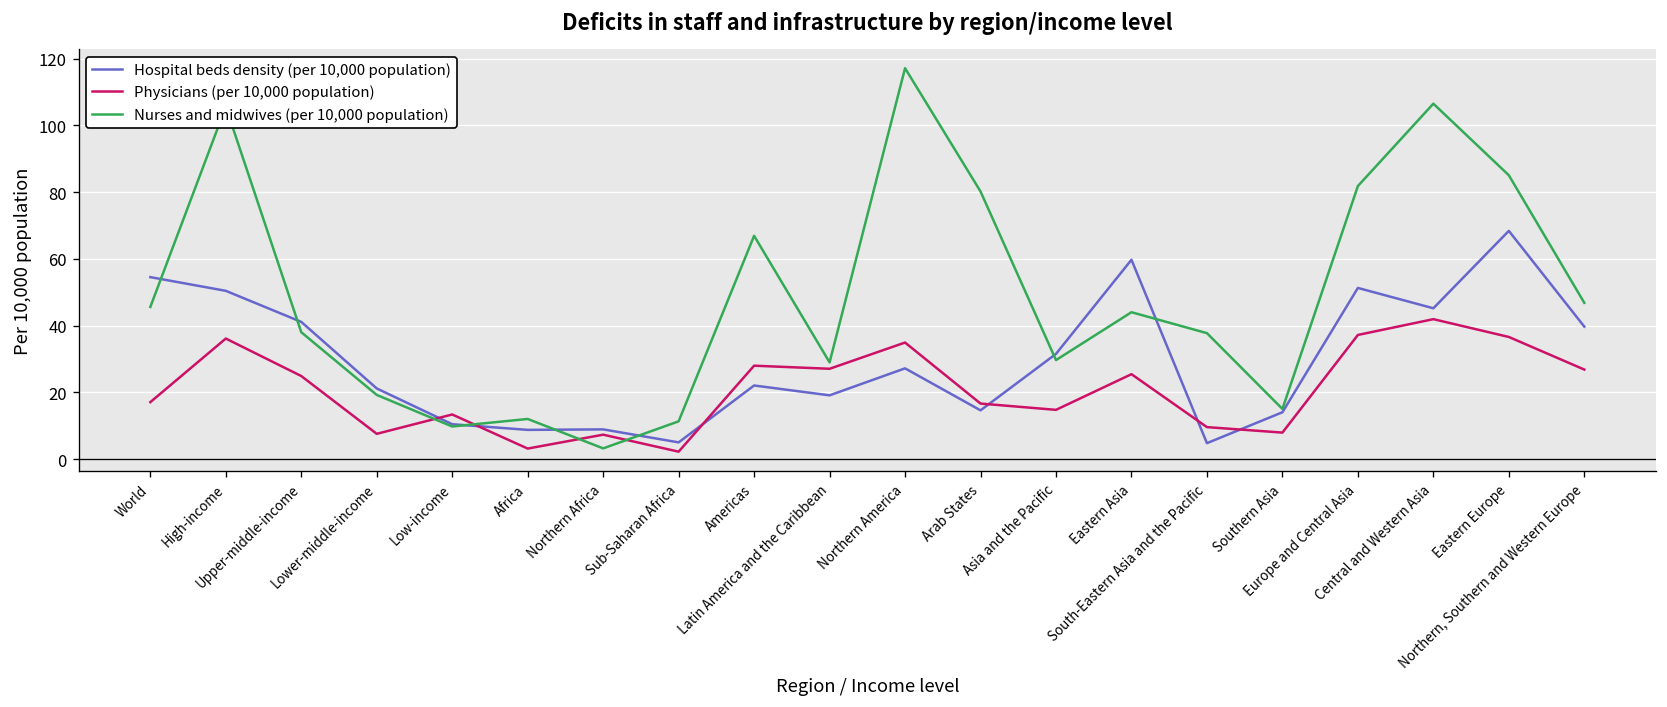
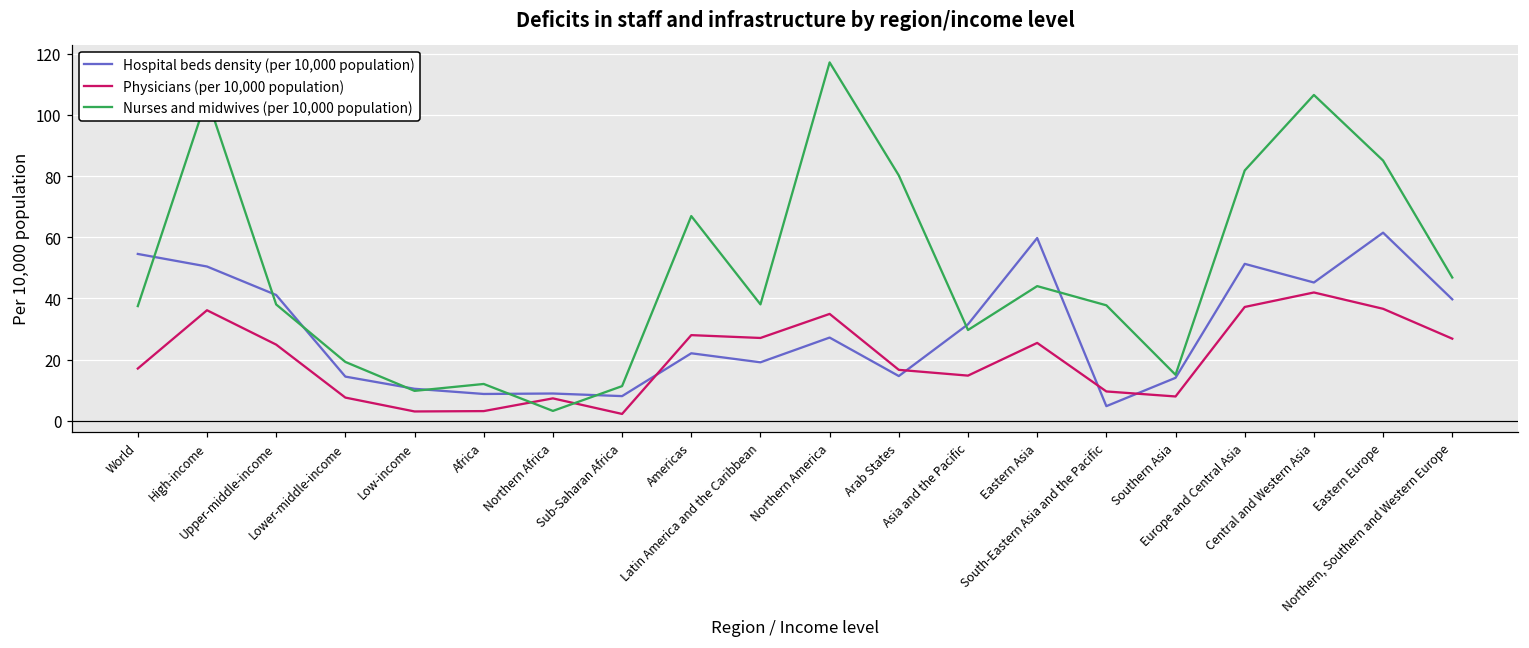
  {
    "Hospital beds density (per 10,000 population)": {
      "World": 55,
      "High-income": 50,
      "Upper-middle-income": 41,
-     "Lower-middle-income": 21,
+     "Lower-middle-income": 14,
      "Africa": 9,
      "Northern Africa": 9,
-     "Sub-Saharan Africa": 5,
+     "Sub-Saharan Africa": 8,
      "Americas": 22,
      "Latin America and the Caribbean": 19,
      "Northern America": 27,
      "Arab States": 15,
      "Asia and the Pacific": 32,
      "Eastern Asia": 60,
      "South-Eastern Asia and the Pacific": 5,
      "Southern Asia": 14,
      "Europe and Central Asia": 51,
      "Central and Western Asia": 45,
-     "Eastern Europe": 68,
+     "Eastern Europe": 62,
      "Northern, Southern and Western Europe": 40
    },
    "Physicians (per 10,000 population)": {
      "World": 17,
      "High-income": 36,
      "Upper-middle-income": 25,
      "Lower-middle-income": 8,
-     "Low-income": 13,
+     "Low-income": 3,
      "Africa": 3,
      "Northern Africa": 7,
      "Sub-Saharan Africa": 2,
      "Americas": 28,
      "Latin America and the Caribbean": 27,
      "Northern America": 35,
      "Arab States": 17,
      "Asia and the Pacific": 15,
      "Eastern Asia": 25,
      "South-Eastern Asia and the Pacific": 10,
      "Southern Asia": 8,
      "Europe and Central Asia": 37,
      "Central and Western Asia": 42,
      "Eastern Europe": 37,
      "Northern, Southern and Western Europe": 27
    },
    "Nurses and midwives (per 10,000 population)": {
-     "World": 46,
+     "World": 37,
      "Upper-middle-income": 38,
      "Lower-middle-income": 19,
      "Africa": 12,
      "Northern Africa": 3,
      "Sub-Saharan Africa": 11,
      "Americas": 67,
-     "Latin America and the Caribbean": 29,
+     "Latin America and the Caribbean": 38,
      "Northern America": 117,
      "Arab States": 80,
      "Asia and the Pacific": 30,
      "Eastern Asia": 44,
      "South-Eastern Asia and the Pacific": 38,
      "Southern Asia": 15,
      "Europe and Central Asia": 82,
      "Central and Western Asia": 107,
      "Eastern Europe": 85,
      "Northern, Southern and Western Europe": 47
    }
  }
